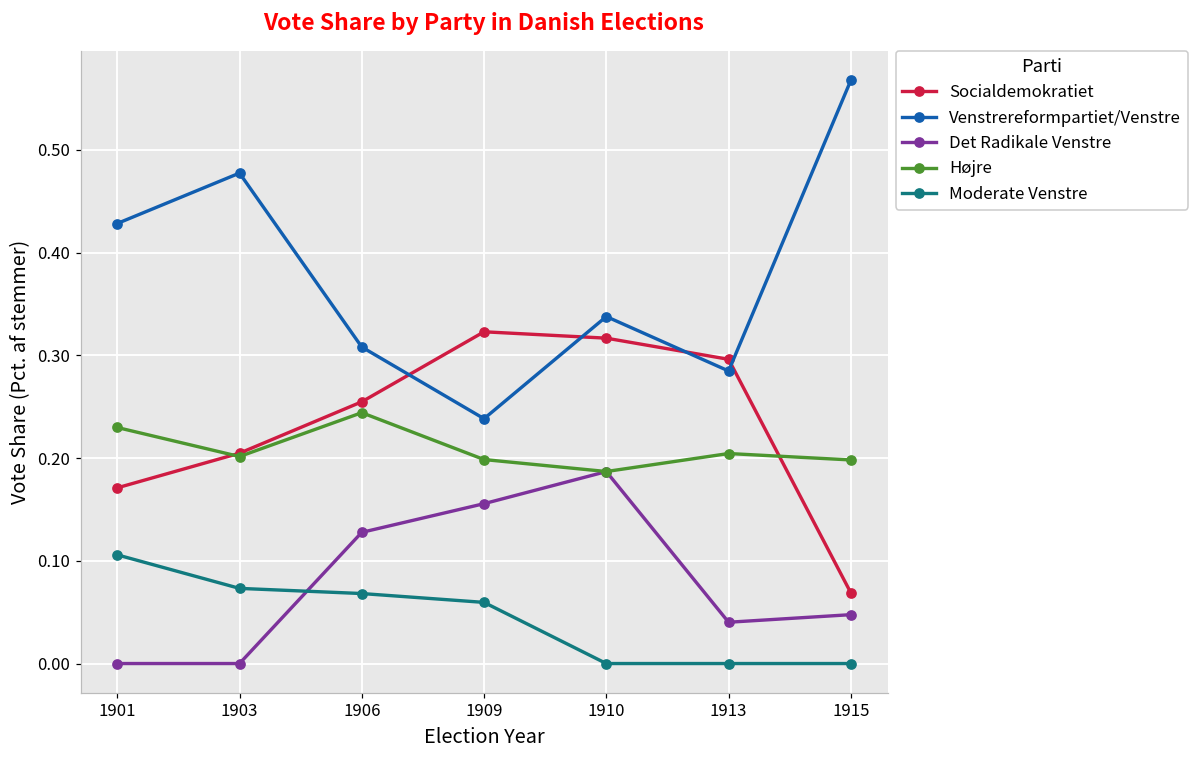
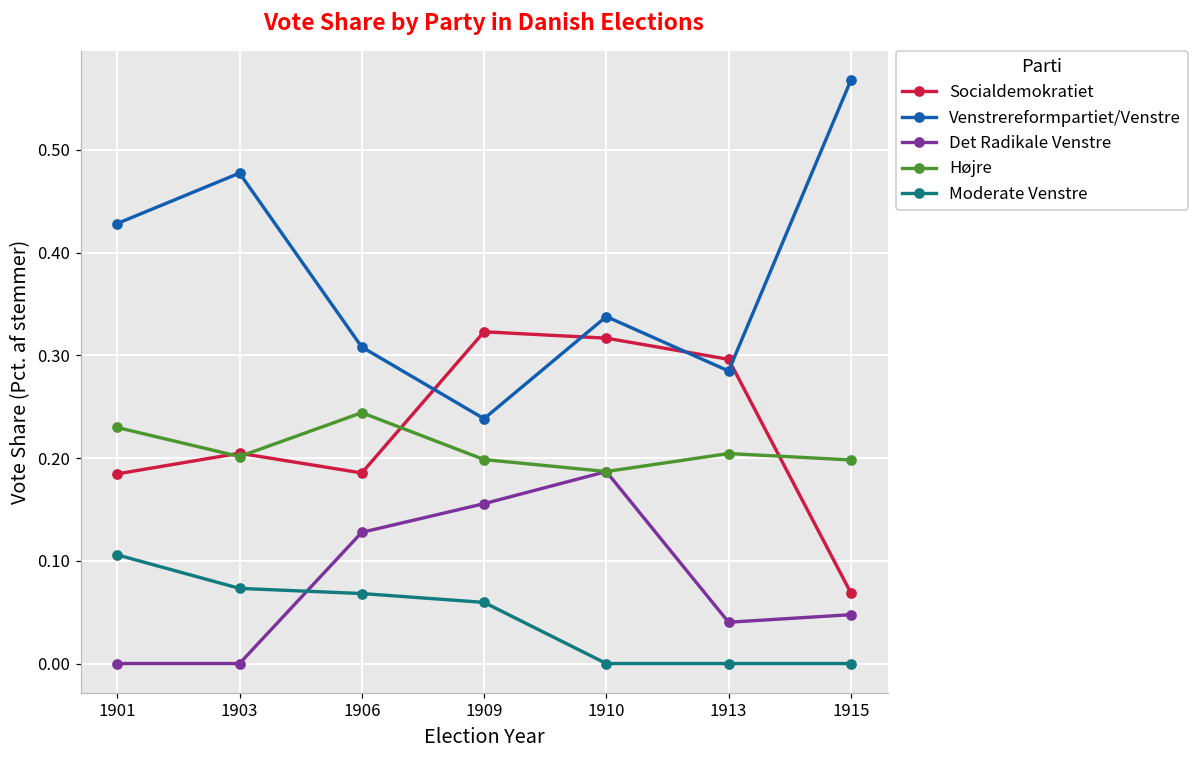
  {
    "Socialdemokratiet": {
-     "1901": 0.17,
+     "1901": 0.18,
      "1903": 0.20,
-     "1906": 0.25,
+     "1906": 0.19,
      "1909": 0.32,
      "1910": 0.32,
      "1913": 0.30,
      "1915": 0.07
    },
    "Det Radikale Venstre": {
      "1901": 0.00,
      "1903": 0.00,
      "1906": 0.13,
      "1909": 0.16,
      "1913": 0.04,
      "1915": 0.05
    },
    "Højre": {
      "1901": 0.23,
      "1903": 0.20,
      "1906": 0.24,
      "1909": 0.20,
      "1913": 0.20,
      "1915": 0.20
    }
  }
